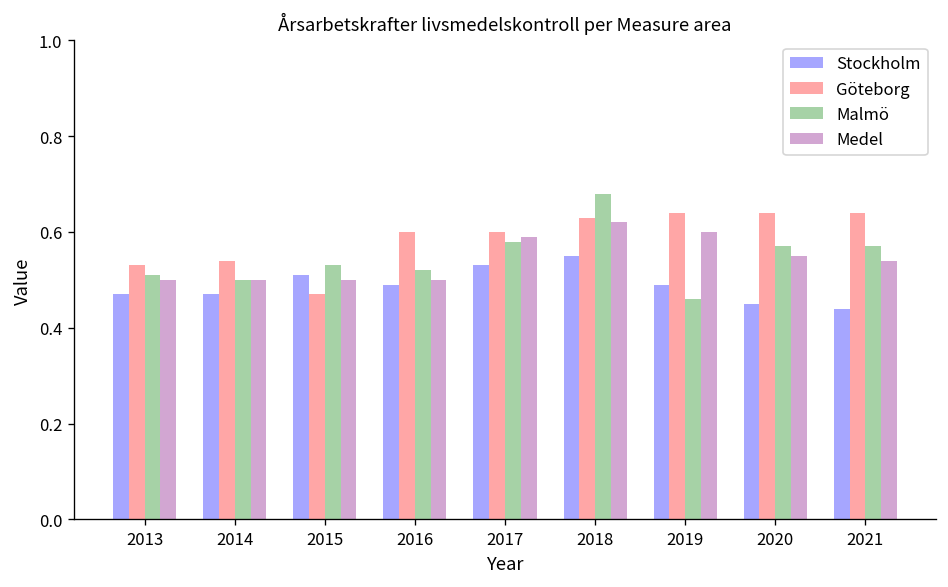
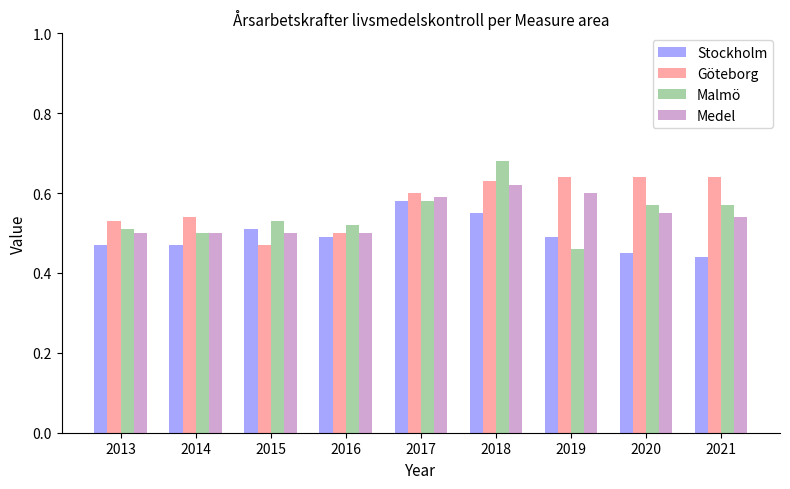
  {
    "Stockholm": {
      "2013": 0.47,
      "2014": 0.47,
      "2015": 0.51,
      "2016": 0.49,
-     "2017": 0.53,
+     "2017": 0.58,
      "2018": 0.55,
      "2019": 0.49,
      "2020": 0.45,
      "2021": 0.44
    },
    "Göteborg": {
      "2013": 0.53,
      "2014": 0.54,
      "2015": 0.47,
-     "2016": 0.6,
+     "2016": 0.5,
      "2017": 0.6,
      "2018": 0.63,
      "2019": 0.64,
      "2020": 0.64,
      "2021": 0.64
    },
    "Malmö": {
      "2013": 0.51,
      "2014": 0.50,
      "2015": 0.53,
      "2016": 0.52,
      "2017": 0.58,
      "2018": 0.68,
      "2019": 0.46,
      "2020": 0.57,
      "2021": 0.57
    },
    "Medel": {
      "2013": 0.50,
      "2014": 0.50,
      "2015": 0.50,
      "2016": 0.50,
      "2017": 0.59,
      "2018": 0.62,
      "2019": 0.60,
      "2020": 0.55,
      "2021": 0.54
    }
  }
